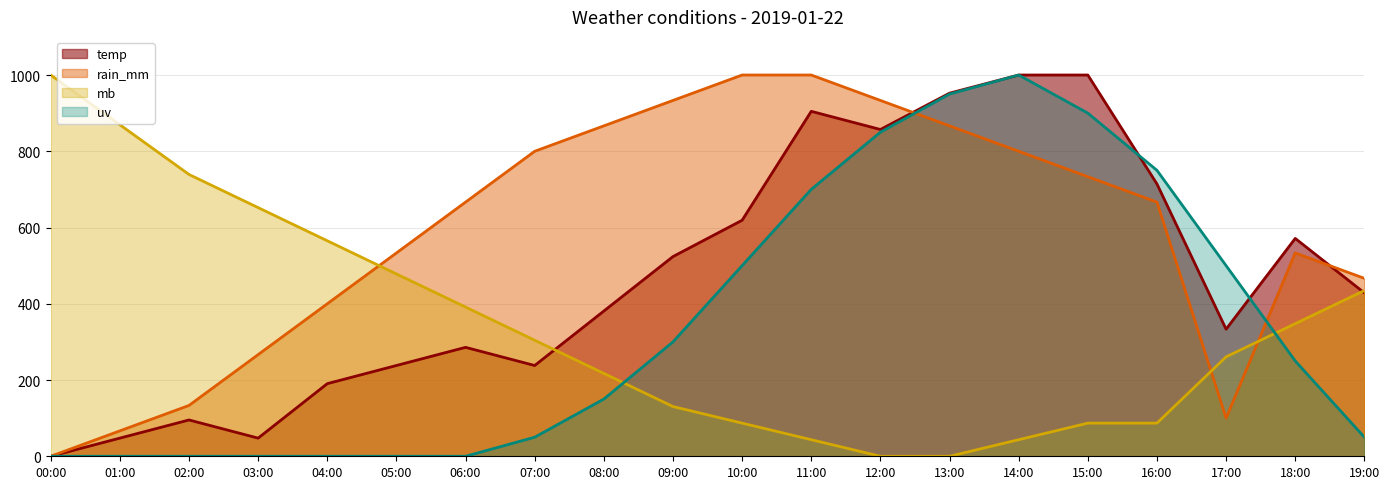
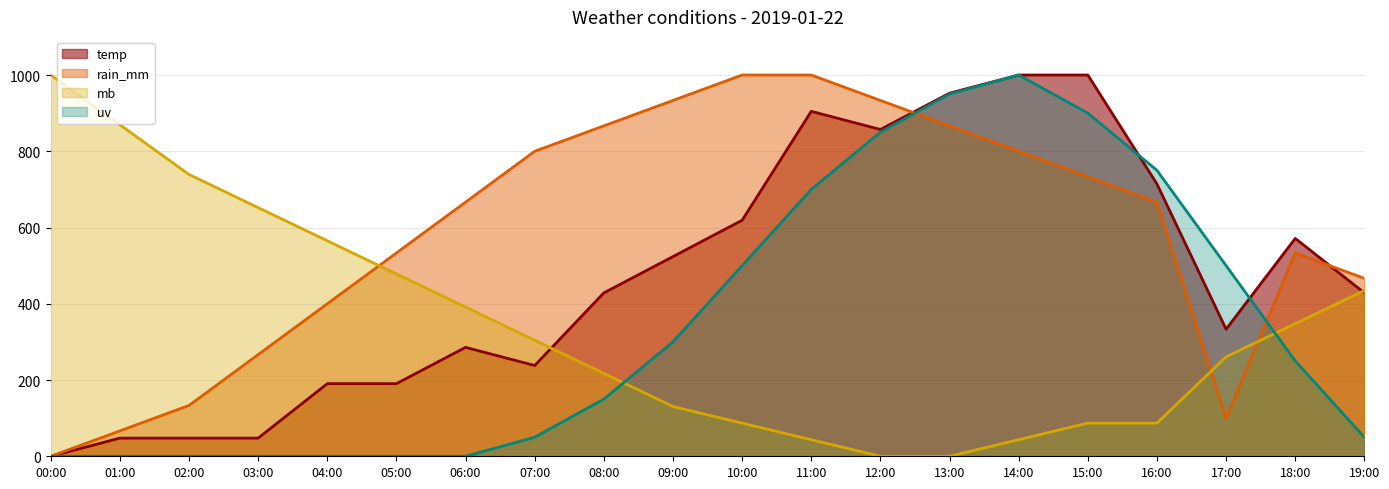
  {
    "temp": {
      "01:00": 50,
-     "02:00": 100,
+     "02:00": 50,
      "03:00": 50,
      "04:00": 190,
-     "05:00": 240,
+     "05:00": 190,
      "06:00": 290,
      "07:00": 240,
-     "08:00": 380,
+     "08:00": 430,
      "09:00": 520,
      "10:00": 620,
      "11:00": 900,
      "12:00": 860,
      "15:00": 1000,
      "16:00": 710,
      "17:00": 330,
      "18:00": 570
    },
    "rain_mm": {
      "01:00": 70,
      "02:00": 130,
      "03:00": 270,
      "04:00": 400,
      "05:00": 530,
      "06:00": 670,
      "07:00": 800,
      "08:00": 870,
      "09:00": 930,
      "10:00": 1000,
      "11:00": 1000,
      "12:00": 930,
      "13:00": 870,
      "14:00": 800,
      "15:00": 730,
      "16:00": 670,
      "17:00": 100,
      "18:00": 530,
      "19:00": 470
    },
    "mb": {
      "00:00": 1000,
      "01:00": 870,
      "02:00": 740,
      "03:00": 650,
      "04:00": 570,
      "05:00": 480,
      "06:00": 390,
      "07:00": 300,
      "08:00": 220,
      "09:00": 130,
      "10:00": 90,
      "11:00": 40,
      "12:00": 0,
      "13:00": 0,
      "14:00": 40,
      "15:00": 90,
      "16:00": 90,
      "17:00": 260,
      "18:00": 350
    },
    "uv": {
      "01:00": 0,
      "02:00": 0,
      "03:00": 0,
      "04:00": 0,
      "05:00": 0,
      "06:00": 0,
      "07:00": 50,
      "08:00": 150,
      "09:00": 300,
      "10:00": 500,
      "11:00": 700,
      "12:00": 850,
      "15:00": 900,
      "16:00": 750,
      "17:00": 500,
      "18:00": 250,
      "19:00": 50
    }
  }
